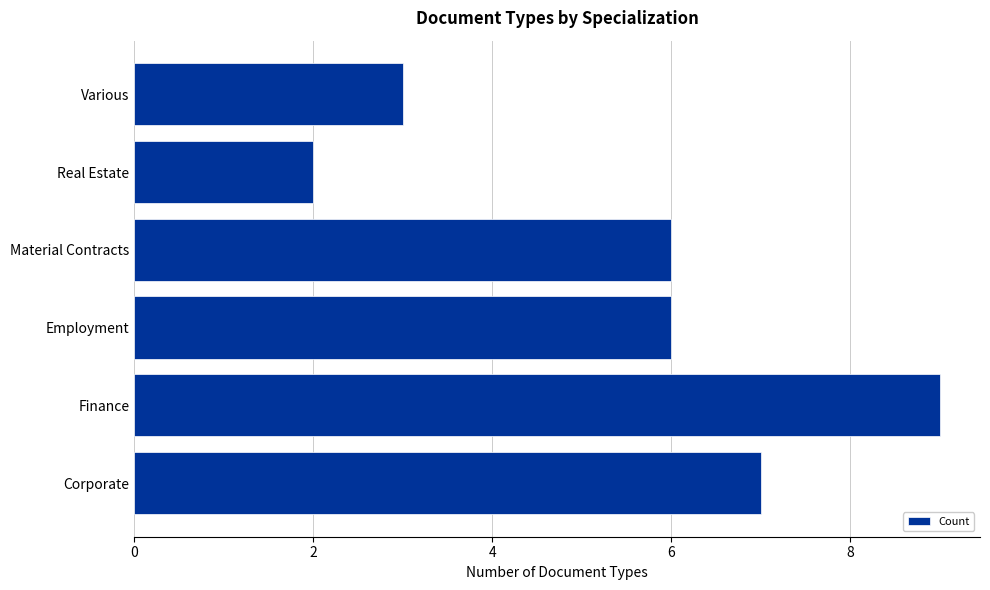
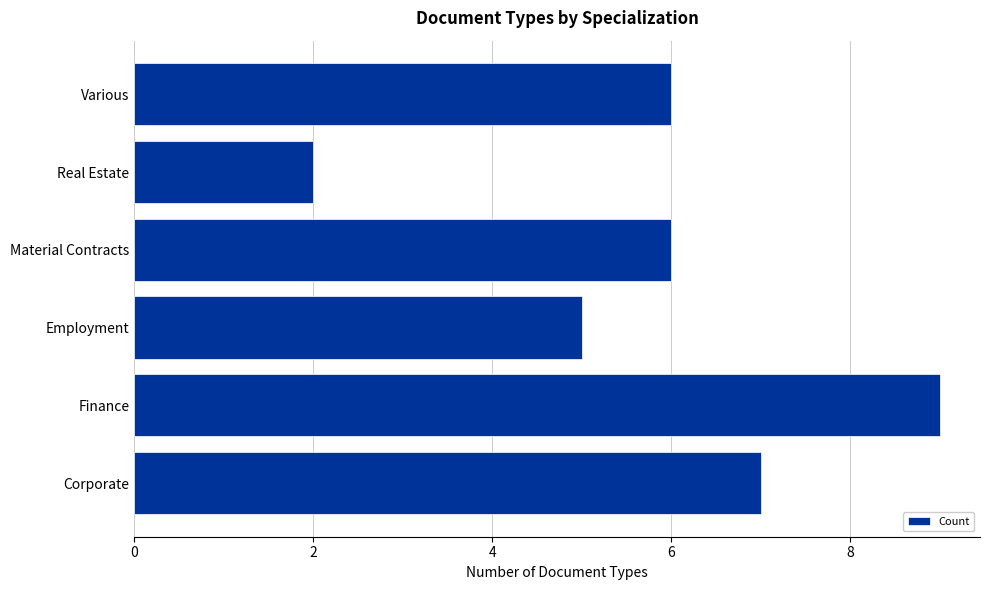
  {
-   "Various": 3,
+   "Various": 6,
    "Real Estate": 2,
    "Material Contracts": 6,
-   "Employment": 6,
+   "Employment": 5,
    "Finance": 9,
    "Corporate": 7
  }
